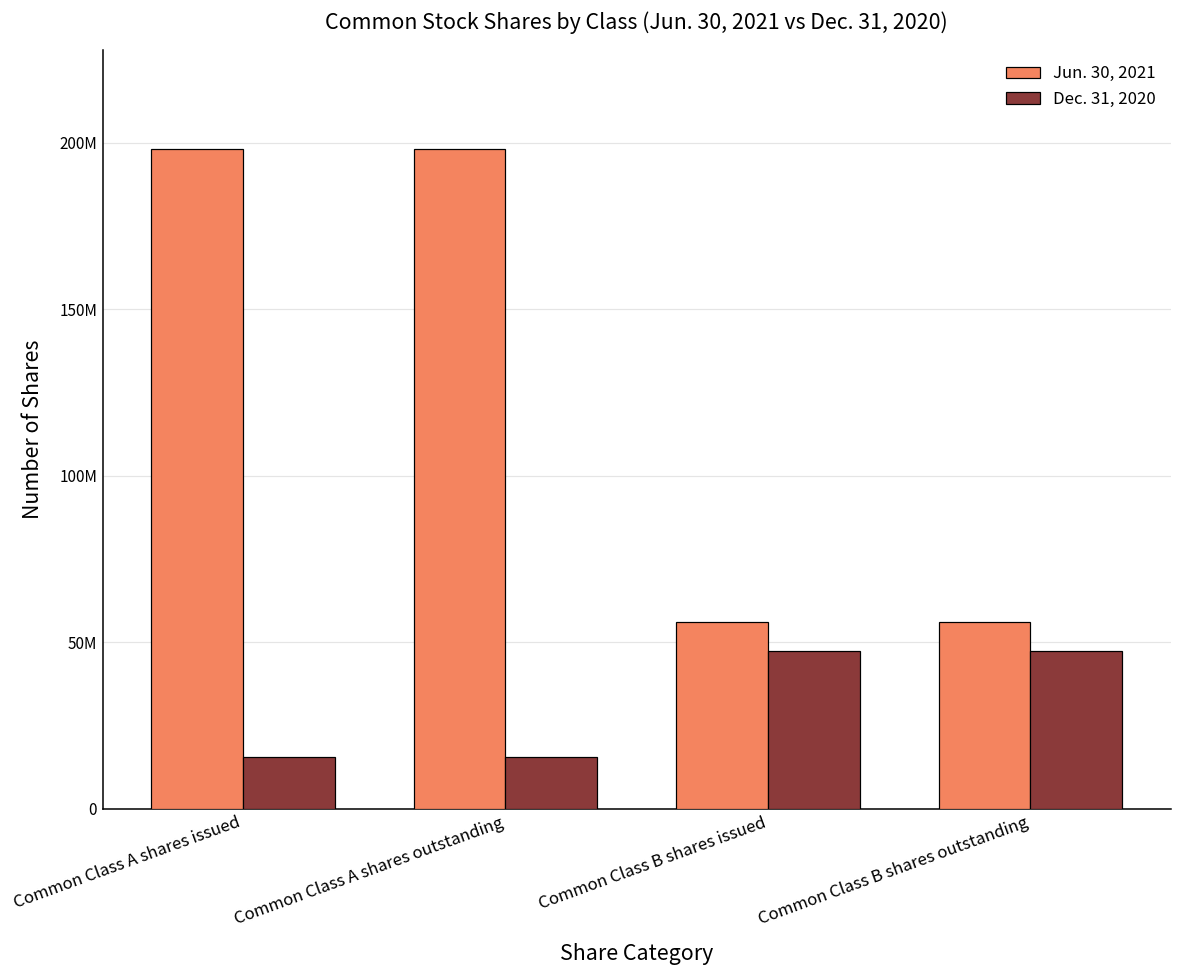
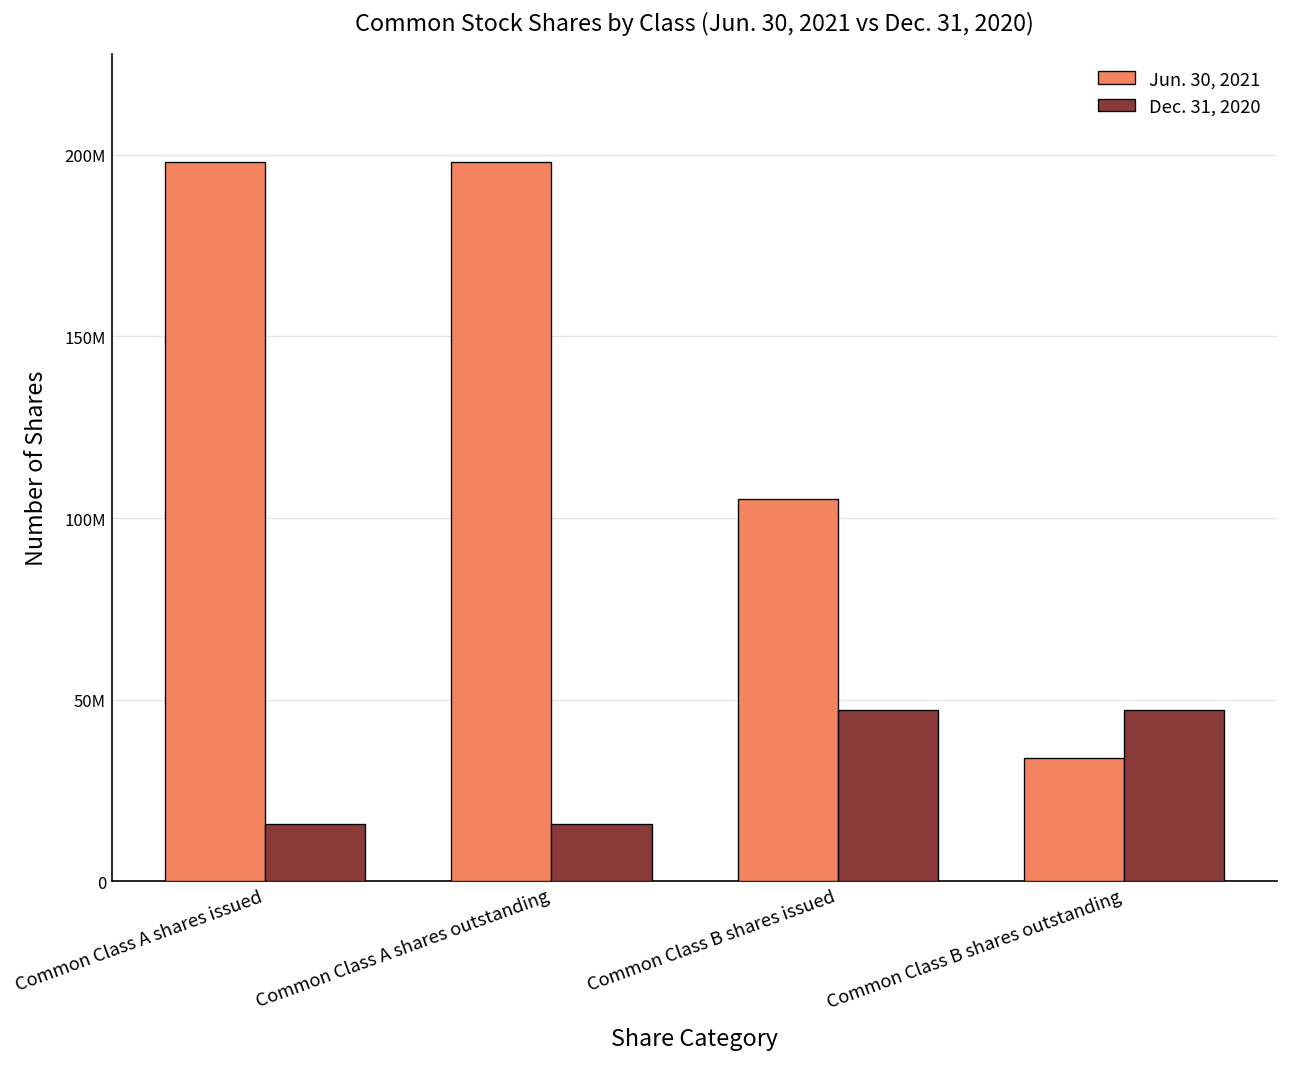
  {
    "Jun. 30, 2021": {
      "Common Class A shares issued": 198000000,
      "Common Class A shares outstanding": 198000000,
-     "Common Class B shares issued": 56000000,
-     "Common Class B shares outstanding": 56000000
+     "Common Class B shares issued": 105000000,
+     "Common Class B shares outstanding": 34000000
    },
    "Dec. 31, 2020": {
      "Common Class A shares issued": 16000000,
      "Common Class A shares outstanding": 16000000,
      "Common Class B shares issued": 47000000,
      "Common Class B shares outstanding": 47000000
    }
  }
